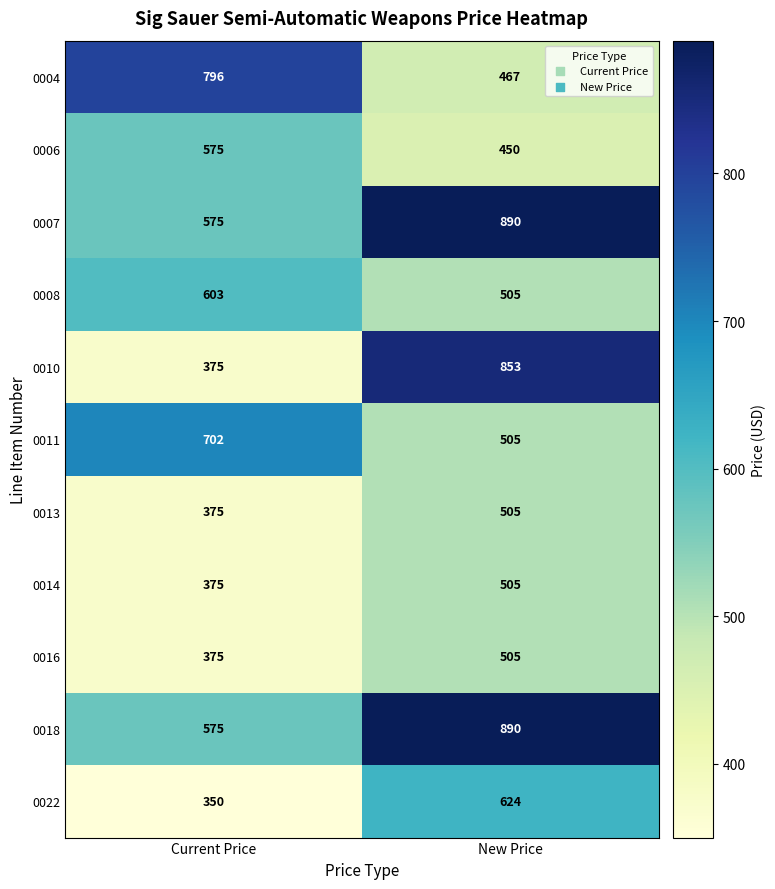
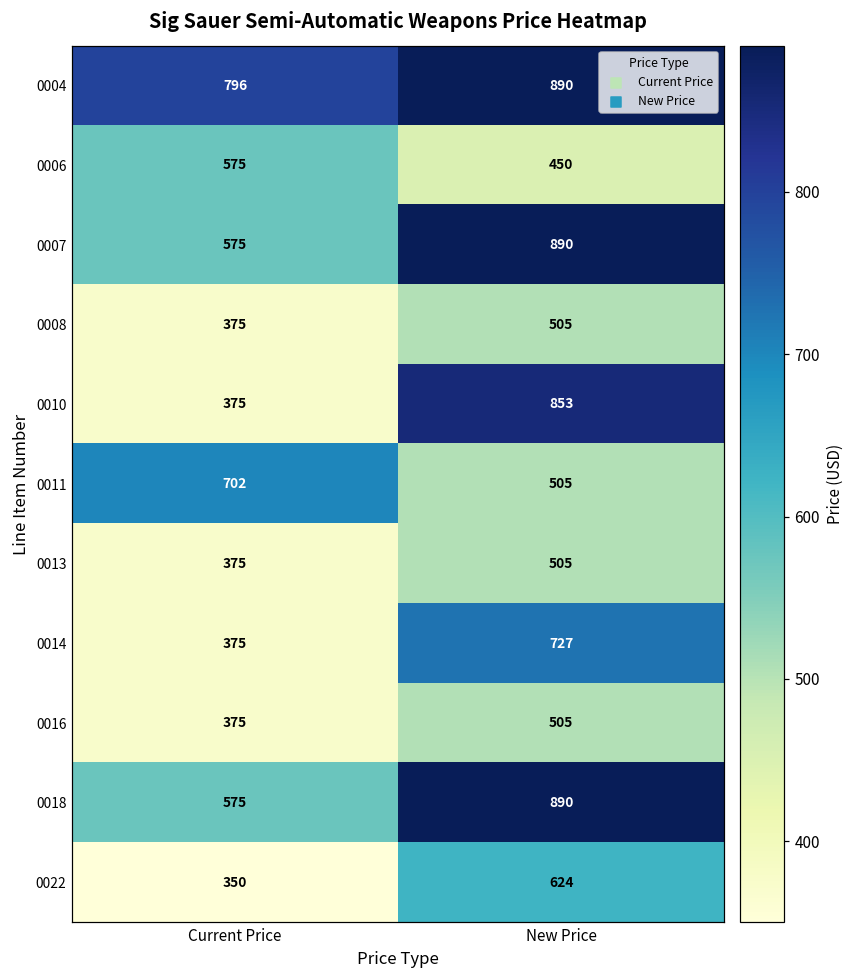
  {
    "0004": {
      "Current Price": 796,
-     "New Price": 467
+     "New Price": 890
    },
    "0006": {
      "Current Price": 575,
      "New Price": 450
    },
    "0007": {
      "Current Price": 575,
      "New Price": 890
    },
    "0008": {
-     "Current Price": 603,
+     "Current Price": 375,
      "New Price": 505
    },
    "0010": {
      "Current Price": 375,
      "New Price": 853
    },
    "0011": {
      "Current Price": 702,
      "New Price": 505
    },
    "0013": {
      "Current Price": 375,
      "New Price": 505
    },
    "0014": {
      "Current Price": 375,
-     "New Price": 505
+     "New Price": 727
    },
    "0016": {
      "Current Price": 375,
      "New Price": 505
    },
    "0018": {
      "Current Price": 575,
      "New Price": 890
    },
    "0022": {
      "Current Price": 350,
      "New Price": 624
    }
  }
